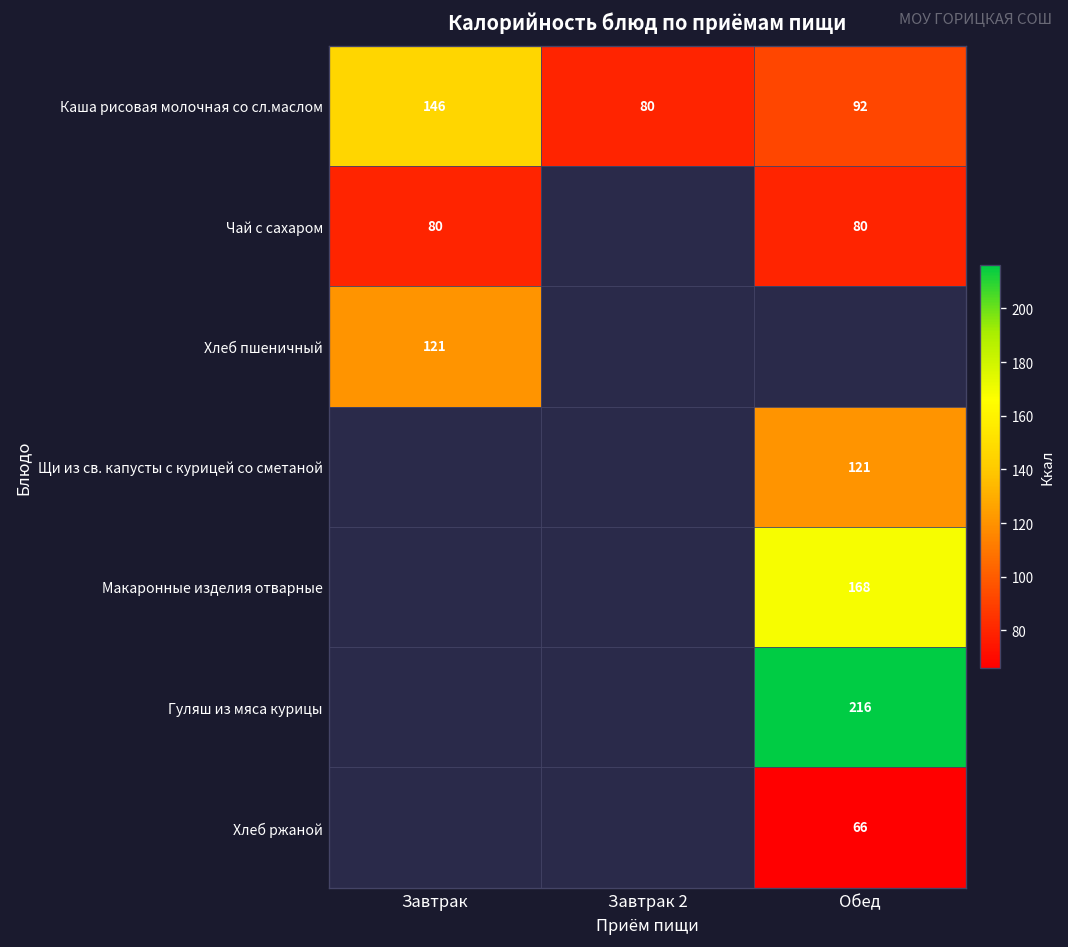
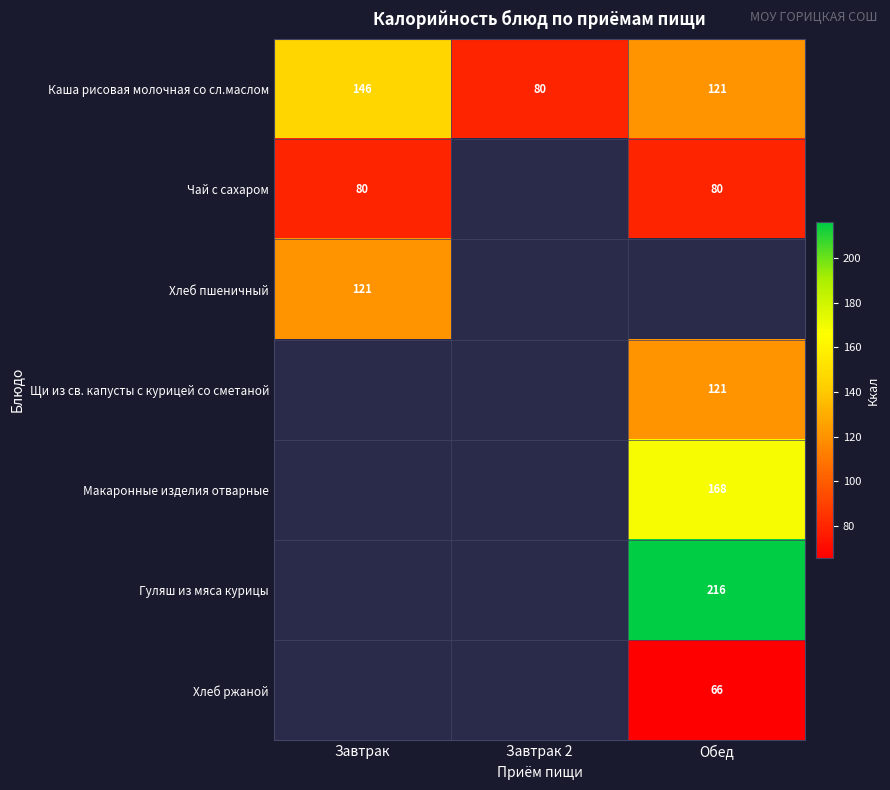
  {
    "Каша рисовая молочная со сл.маслом": {
      "Завтрак": 146,
      "Завтрак 2": 80,
-     "Обед": 92
+     "Обед": 121
    },
    "Чай с сахаром": {
      "Завтрак": 80,
      "Обед": 80
    },
    "Хлеб пшеничный": {
      "Завтрак": 121
    },
    "Щи из св. капусты с курицей со сметаной": {
      "Обед": 121
    },
    "Макаронные изделия отварные": {
      "Обед": 168
    },
    "Гуляш из мяса курицы": {
      "Обед": 216
    },
    "Хлеб ржаной": {
      "Обед": 66
    }
  }
